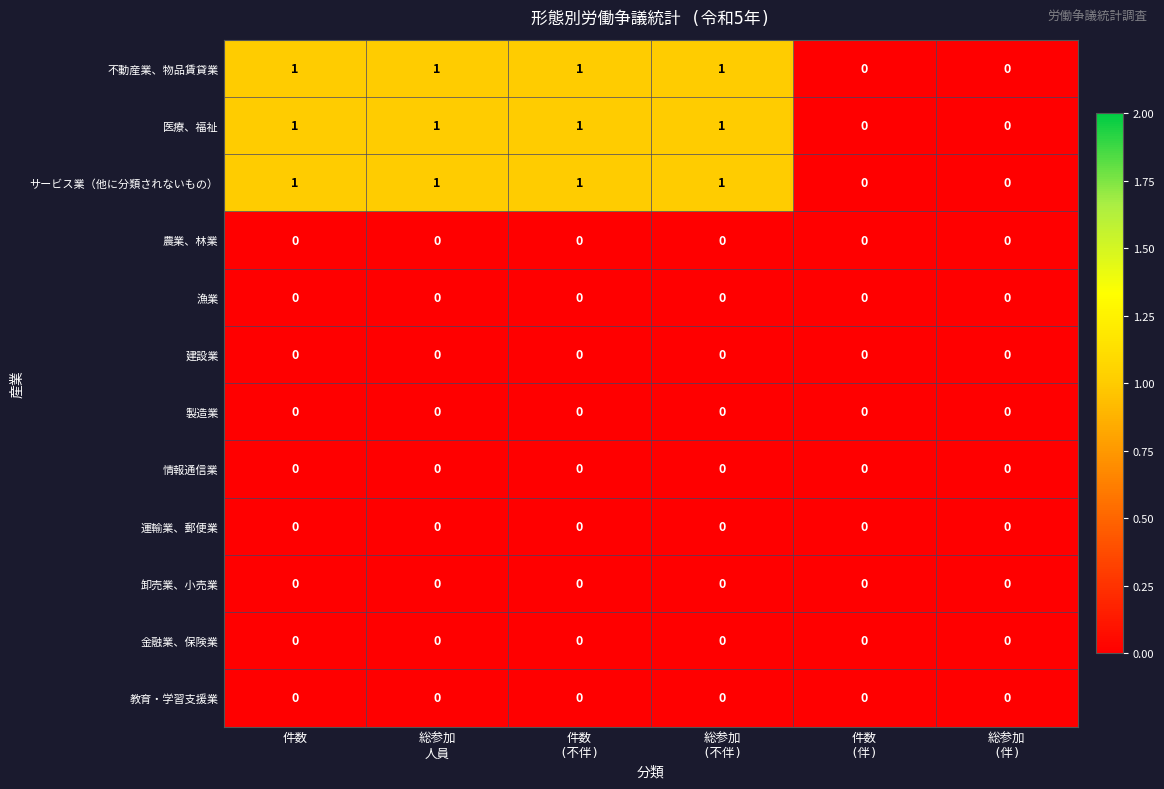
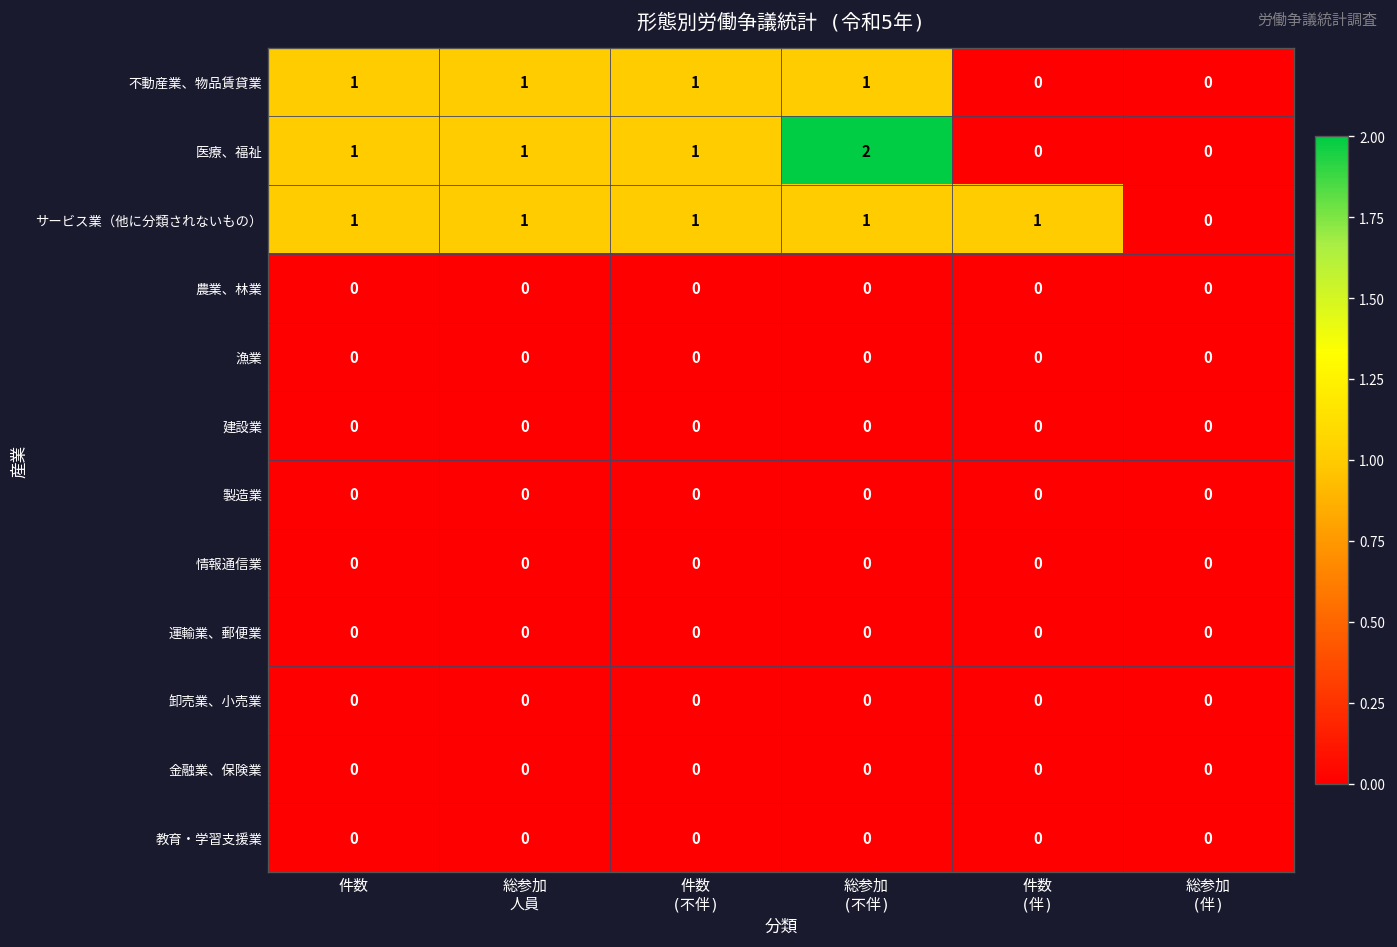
  {
    "不動産業、物品賃貸業": {
      "件数": 1,
      "総参加 人員": 1,
      "件数 (不伴)": 1,
      "総参加 (不伴)": 1,
      "件数 (伴)": 0,
      "総参加 (伴)": 0
    },
    "医療、福祉": {
      "件数": 1,
      "総参加 人員": 1,
      "件数 (不伴)": 1,
-     "総参加 (不伴)": 1,
+     "総参加 (不伴)": 2,
      "件数 (伴)": 0,
      "総参加 (伴)": 0
    },
    "サービス業（他に分類されないもの）": {
      "件数": 1,
      "総参加 人員": 1,
      "件数 (不伴)": 1,
      "総参加 (不伴)": 1,
-     "件数 (伴)": 0,
+     "件数 (伴)": 1,
      "総参加 (伴)": 0
    },
    "農業、林業": {
      "件数": 0,
      "総参加 人員": 0,
      "件数 (不伴)": 0,
      "総参加 (不伴)": 0,
      "件数 (伴)": 0,
      "総参加 (伴)": 0
    },
    "漁業": {
      "件数": 0,
      "総参加 人員": 0,
      "件数 (不伴)": 0,
      "総参加 (不伴)": 0,
      "件数 (伴)": 0,
      "総参加 (伴)": 0
    },
    "建設業": {
      "件数": 0,
      "総参加 人員": 0,
      "件数 (不伴)": 0,
      "総参加 (不伴)": 0,
      "件数 (伴)": 0,
      "総参加 (伴)": 0
    },
    "製造業": {
      "件数": 0,
      "総参加 人員": 0,
      "件数 (不伴)": 0,
      "総参加 (不伴)": 0,
      "件数 (伴)": 0,
      "総参加 (伴)": 0
    },
    "情報通信業": {
      "件数": 0,
      "総参加 人員": 0,
      "件数 (不伴)": 0,
      "総参加 (不伴)": 0,
      "件数 (伴)": 0,
      "総参加 (伴)": 0
    },
    "運輸業、郵便業": {
      "件数": 0,
      "総参加 人員": 0,
      "件数 (不伴)": 0,
      "総参加 (不伴)": 0,
      "件数 (伴)": 0,
      "総参加 (伴)": 0
    },
    "卸売業、小売業": {
      "件数": 0,
      "総参加 人員": 0,
      "件数 (不伴)": 0,
      "総参加 (不伴)": 0,
      "件数 (伴)": 0,
      "総参加 (伴)": 0
    },
    "金融業、保険業": {
      "件数": 0,
      "総参加 人員": 0,
      "件数 (不伴)": 0,
      "総参加 (不伴)": 0,
      "件数 (伴)": 0,
      "総参加 (伴)": 0
    },
    "教育・学習支援業": {
      "件数": 0,
      "総参加 人員": 0,
      "件数 (不伴)": 0,
      "総参加 (不伴)": 0,
      "件数 (伴)": 0,
      "総参加 (伴)": 0
    }
  }
